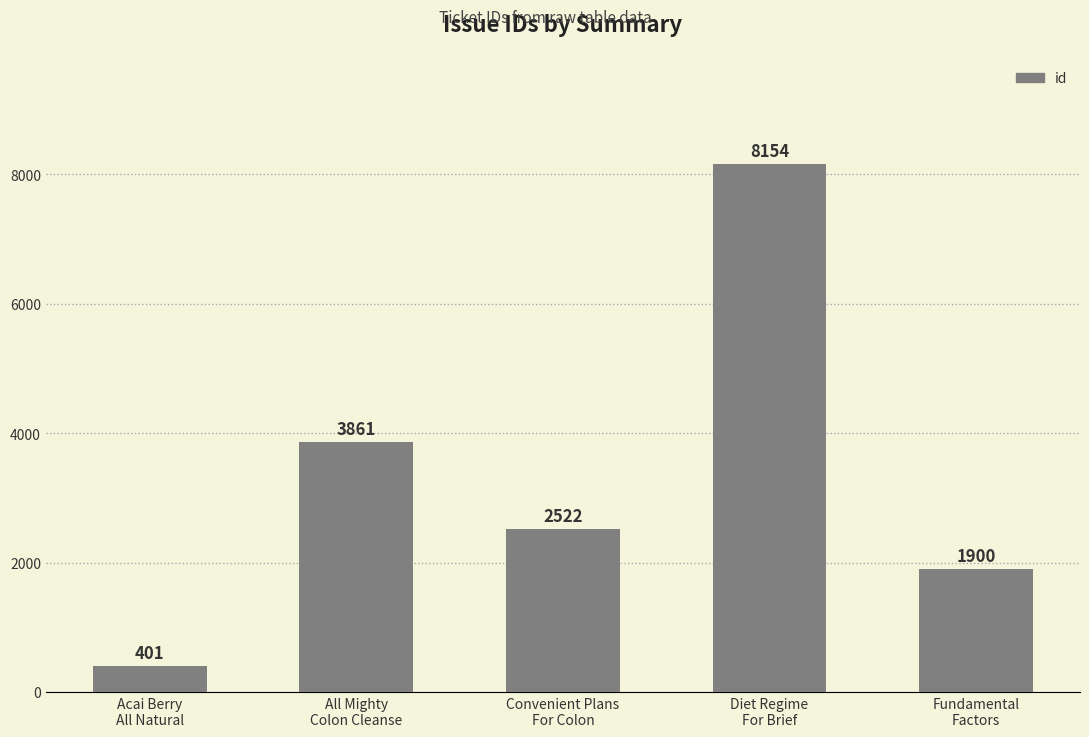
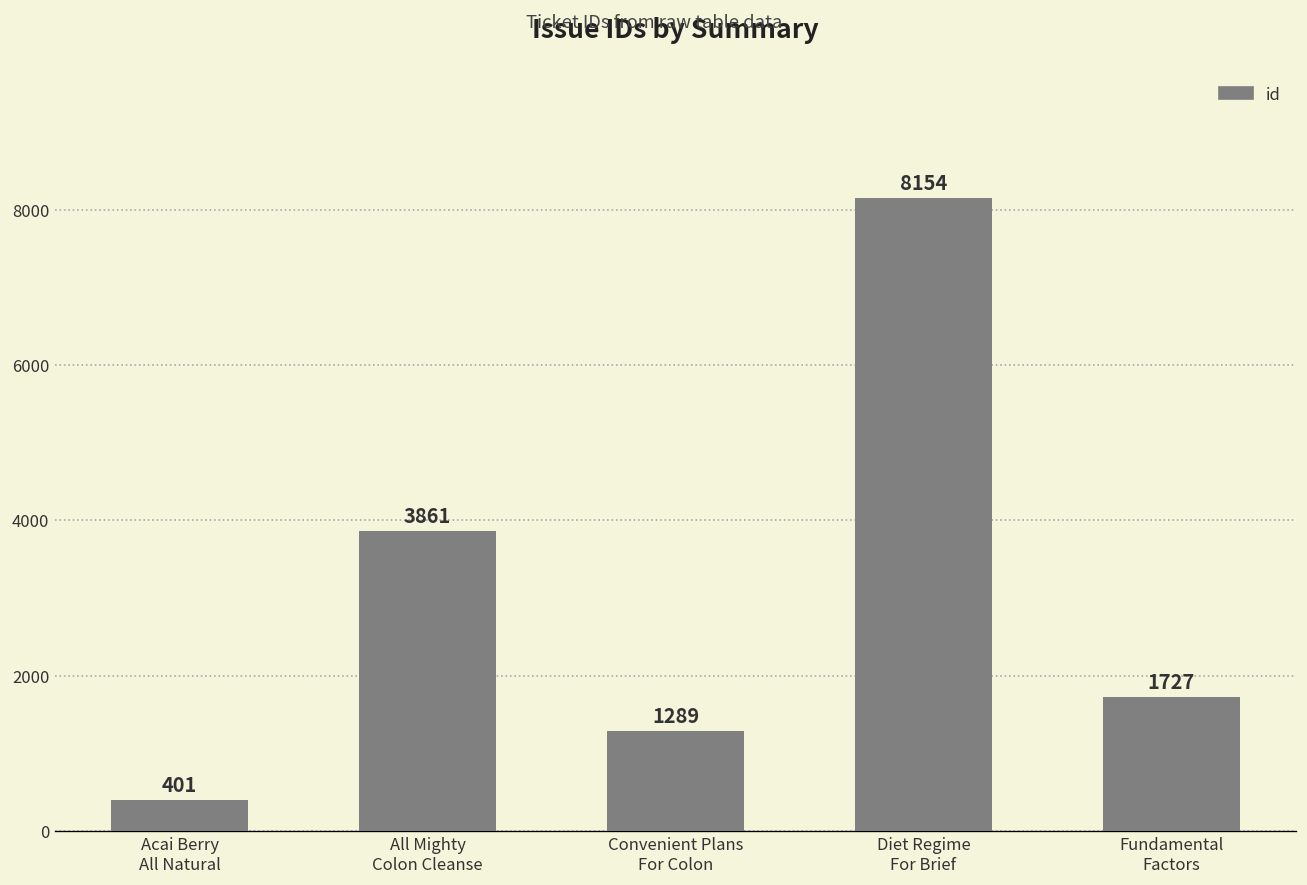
  {
    "Acai Berry All Natural": 401,
    "All Mighty Colon Cleanse": 3861,
-   "Convenient Plans For Colon": 2522,
+   "Convenient Plans For Colon": 1289,
    "Diet Regime For Brief": 8154,
-   "Fundamental Factors": 1900
+   "Fundamental Factors": 1727
  }
